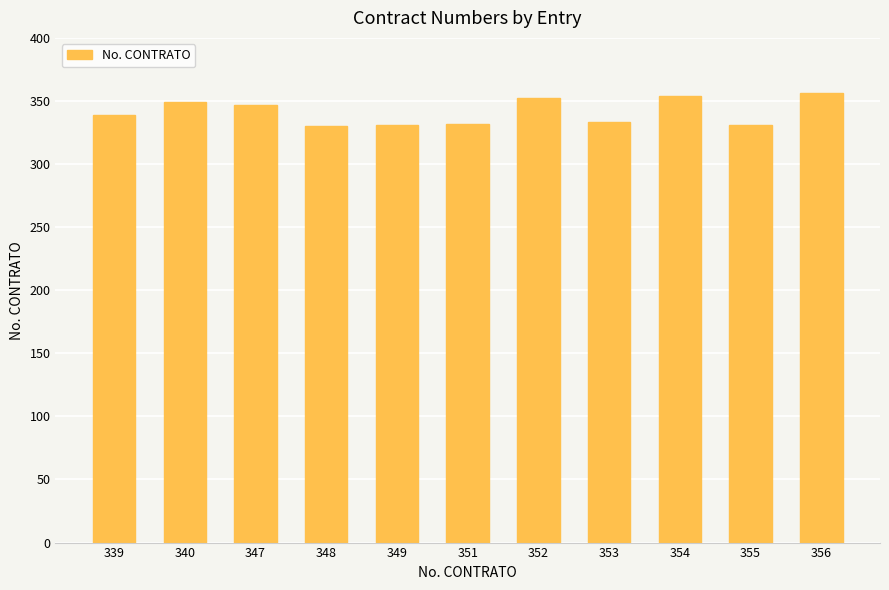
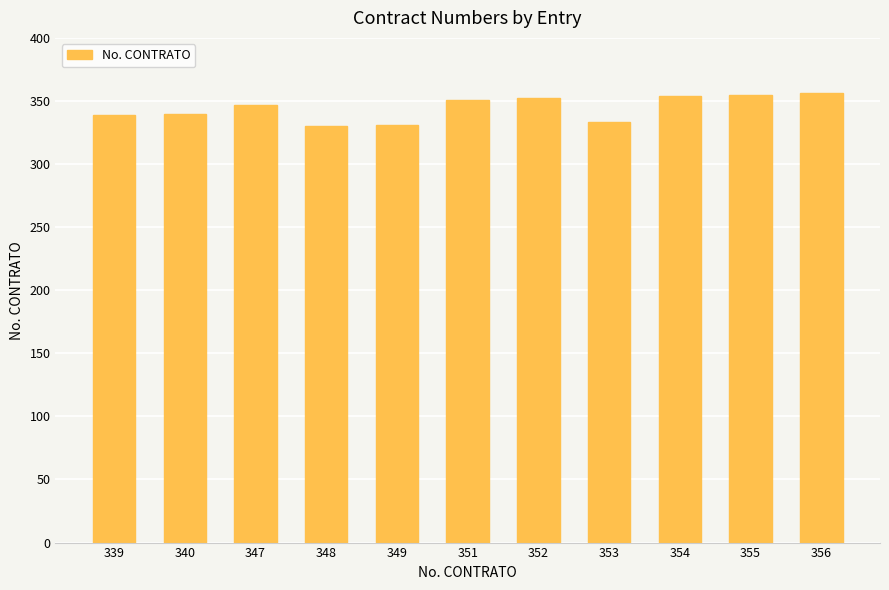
  {
    "339": 339,
-   "340": 349,
+   "340": 340,
    "347": 347,
    "348": 330,
    "349": 331,
-   "351": 332,
+   "351": 351,
    "352": 352,
    "353": 333,
    "354": 354,
-   "355": 331,
+   "355": 355,
    "356": 356
  }
